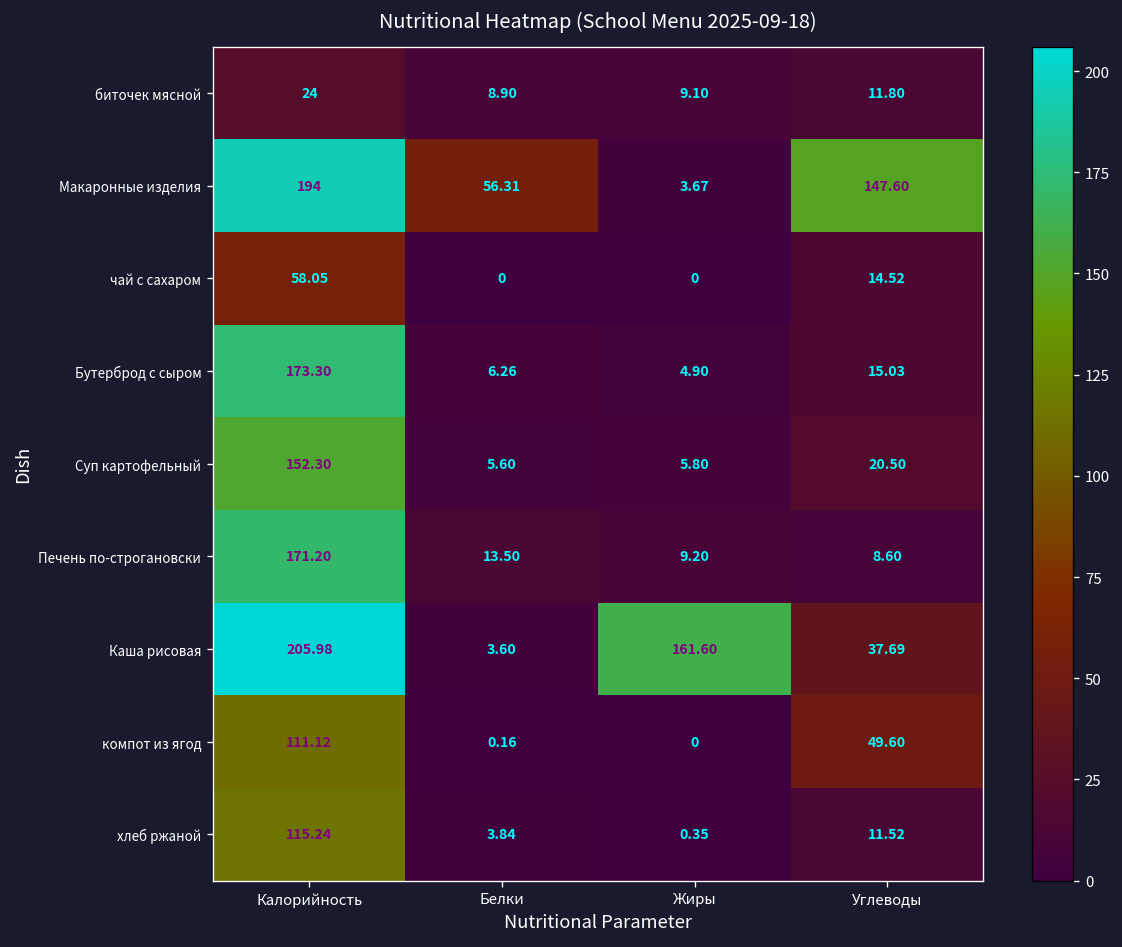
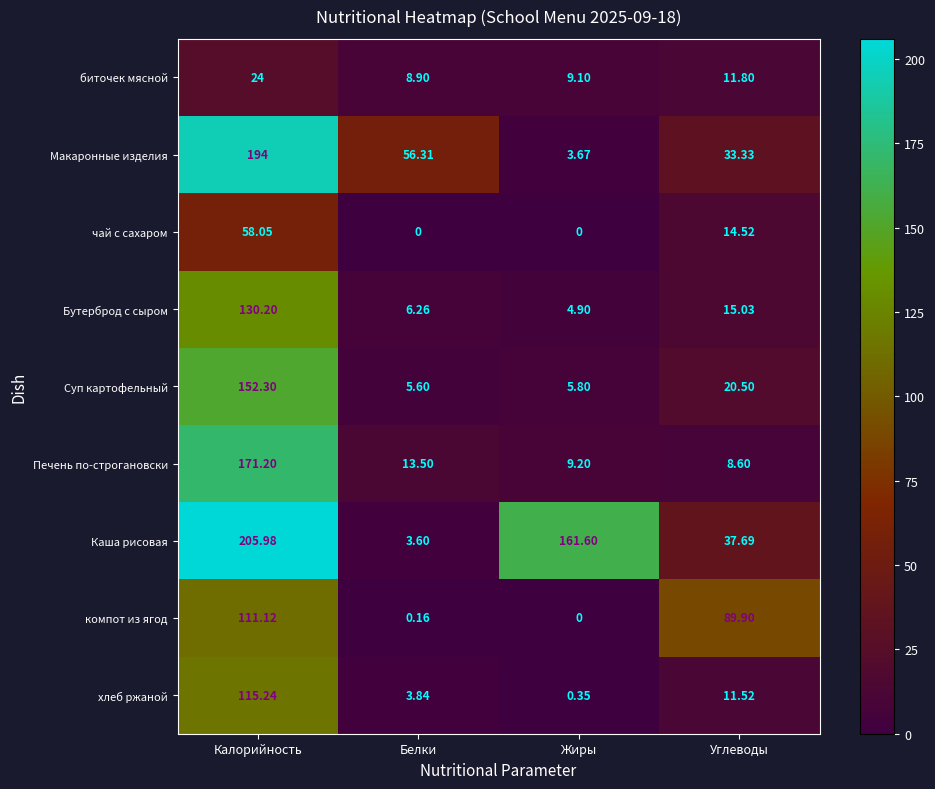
  {
    "биточек мясной": {
      "Калорийность": 24,
      "Белки": 8.90,
      "Жиры": 9.10,
      "Углеводы": 11.80
    },
    "Макаронные изделия": {
      "Калорийность": 194,
      "Белки": 56.31,
      "Жиры": 3.67,
-     "Углеводы": 147.60
+     "Углеводы": 33.33
    },
    "чай с сахаром": {
      "Калорийность": 58.05,
      "Белки": 0,
      "Жиры": 0,
      "Углеводы": 14.52
    },
    "Бутерброд с сыром": {
-     "Калорийность": 173.30,
+     "Калорийность": 130.20,
      "Белки": 6.26,
      "Жиры": 4.90,
      "Углеводы": 15.03
    },
    "Суп картофельный": {
      "Калорийность": 152.30,
      "Белки": 5.60,
      "Жиры": 5.80,
      "Углеводы": 20.50
    },
    "Печень по-строгановски": {
      "Калорийность": 171.20,
      "Белки": 13.50,
      "Жиры": 9.20,
      "Углеводы": 8.60
    },
    "Каша рисовая": {
      "Калорийность": 205.98,
      "Белки": 3.60,
      "Жиры": 161.60,
      "Углеводы": 37.69
    },
    "компот из ягод": {
      "Калорийность": 111.12,
      "Белки": 0.16,
      "Жиры": 0,
-     "Углеводы": 49.60
+     "Углеводы": 89.90
    },
    "хлеб ржаной": {
      "Калорийность": 115.24,
      "Белки": 3.84,
      "Жиры": 0.35,
      "Углеводы": 11.52
    }
  }
